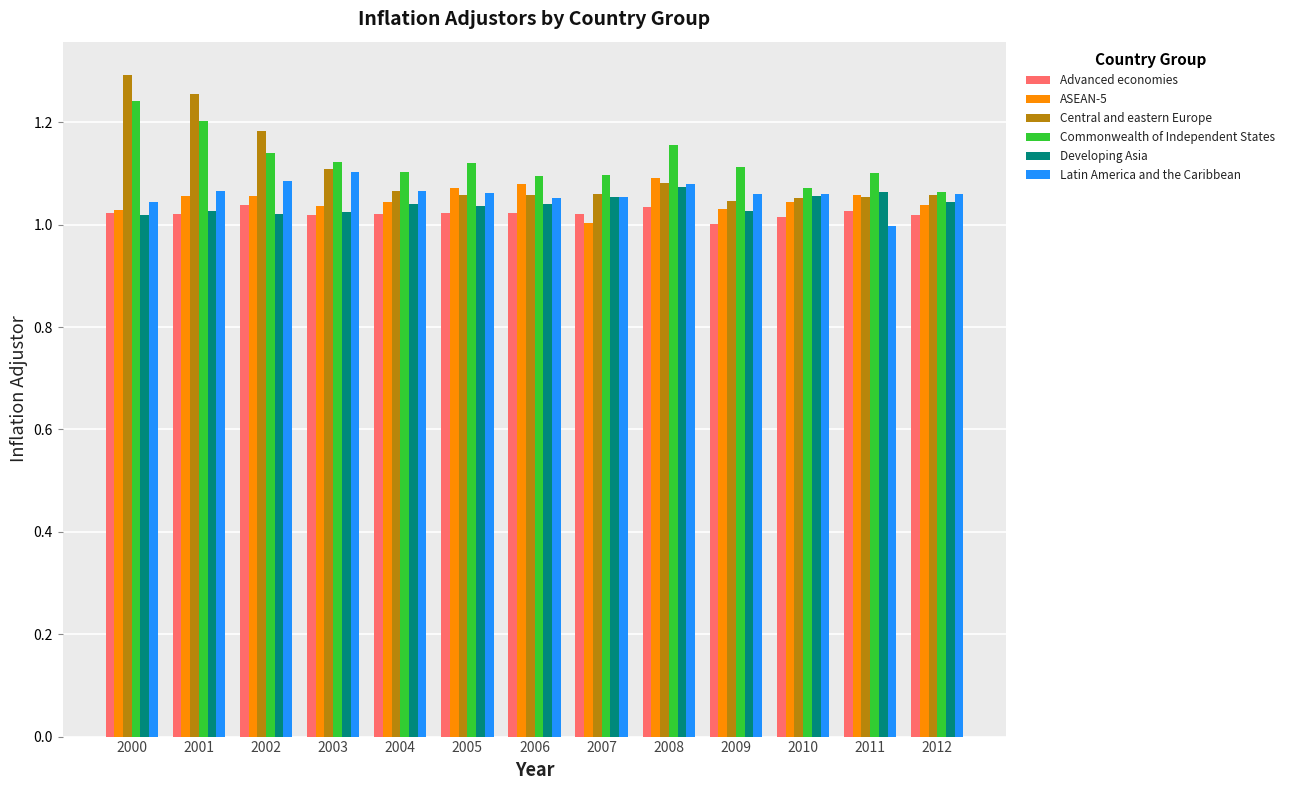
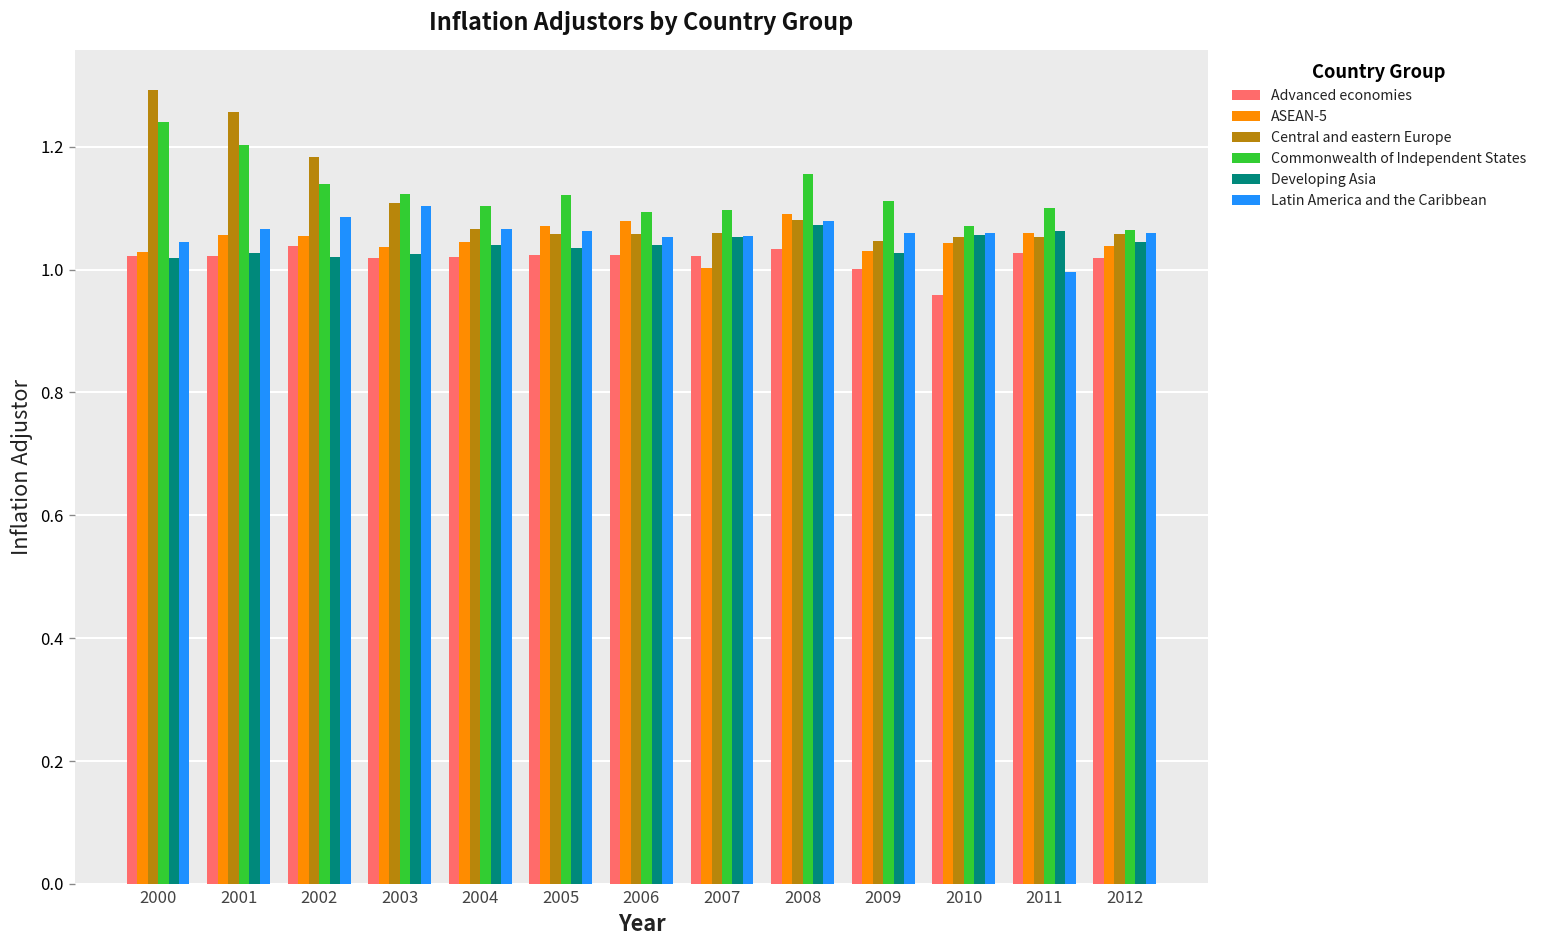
  {
    "Advanced economies": {
      "2000": 1.02,
      "2001": 1.02,
      "2002": 1.04,
      "2003": 1.02,
      "2004": 1.02,
      "2005": 1.02,
      "2006": 1.02,
      "2007": 1.02,
      "2008": 1.03,
      "2009": 1.00,
-     "2010": 1.02,
+     "2010": 0.96,
      "2011": 1.03,
      "2012": 1.02
    },
    "ASEAN-5": {
      "2000": 1.03,
      "2001": 1.06,
      "2002": 1.06,
      "2003": 1.04,
      "2004": 1.05,
      "2005": 1.07,
      "2006": 1.08,
      "2007": 1.00,
      "2008": 1.09,
      "2009": 1.03,
      "2010": 1.04,
      "2011": 1.06,
      "2012": 1.04
    },
    "Central and eastern Europe": {
      "2000": 1.29,
      "2001": 1.26,
      "2002": 1.18,
      "2003": 1.11,
      "2004": 1.07,
      "2005": 1.06,
      "2006": 1.06,
      "2007": 1.06,
      "2008": 1.08,
      "2009": 1.05,
      "2010": 1.05,
      "2011": 1.05,
      "2012": 1.06
    },
    "Commonwealth of Independent States": {
      "2000": 1.24,
      "2001": 1.20,
      "2002": 1.14,
      "2003": 1.12,
      "2004": 1.10,
      "2005": 1.12,
      "2006": 1.09,
      "2007": 1.10,
      "2008": 1.16,
      "2009": 1.11,
      "2010": 1.07,
      "2011": 1.10,
      "2012": 1.06
    },
    "Developing Asia": {
      "2000": 1.02,
      "2001": 1.03,
      "2002": 1.02,
      "2003": 1.03,
      "2004": 1.04,
      "2005": 1.04,
      "2006": 1.04,
      "2007": 1.05,
      "2008": 1.07,
      "2009": 1.03,
      "2010": 1.06,
      "2011": 1.06,
      "2012": 1.04
    },
    "Latin America and the Caribbean": {
      "2000": 1.04,
      "2001": 1.07,
      "2002": 1.09,
      "2003": 1.10,
      "2004": 1.07,
      "2005": 1.06,
      "2006": 1.05,
      "2007": 1.05,
      "2008": 1.08,
      "2009": 1.06,
      "2010": 1.06,
      "2011": 1.00,
      "2012": 1.06
    }
  }
